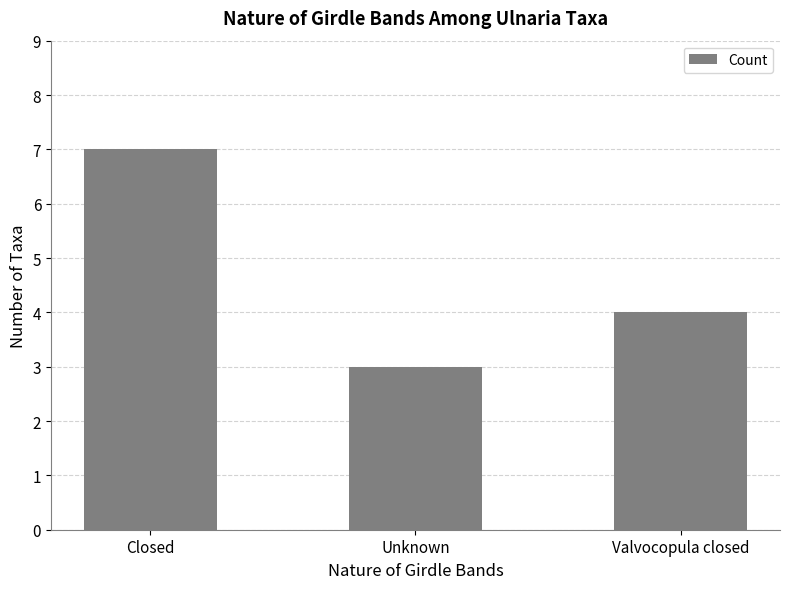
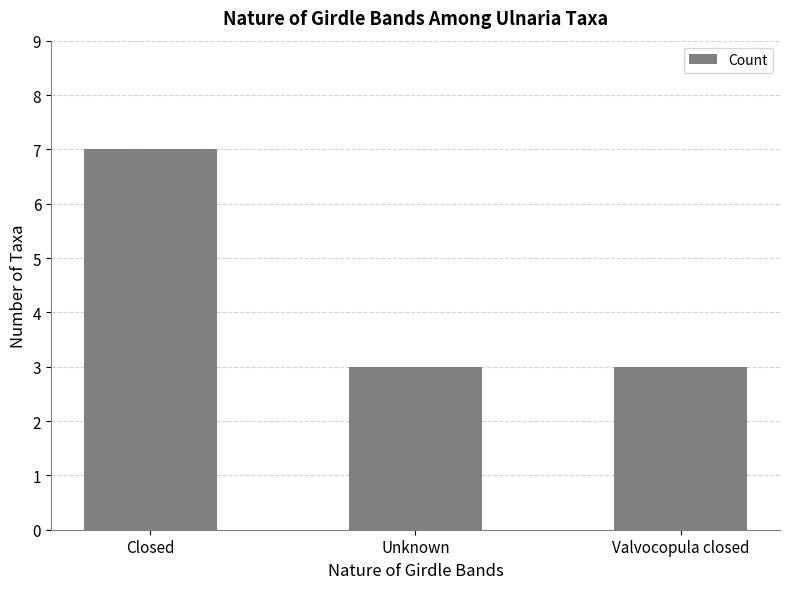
  {
    "Closed": 7,
    "Unknown": 3,
-   "Valvocopula closed": 4
+   "Valvocopula closed": 3
  }
